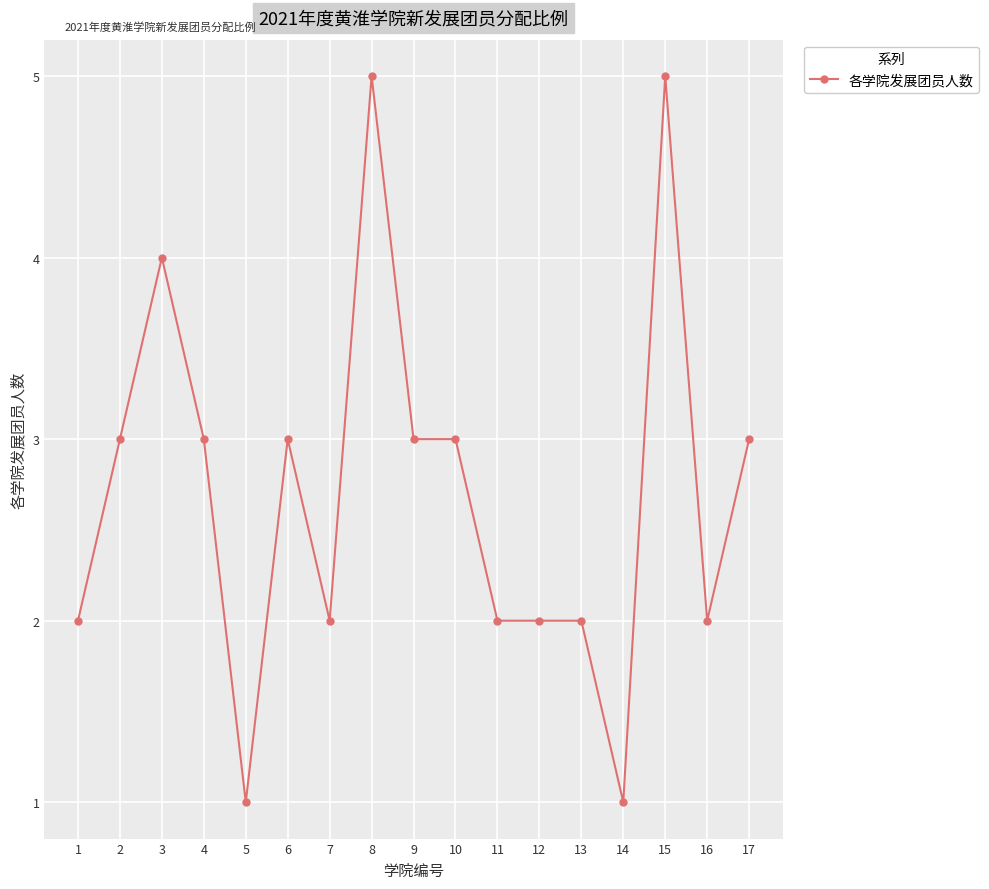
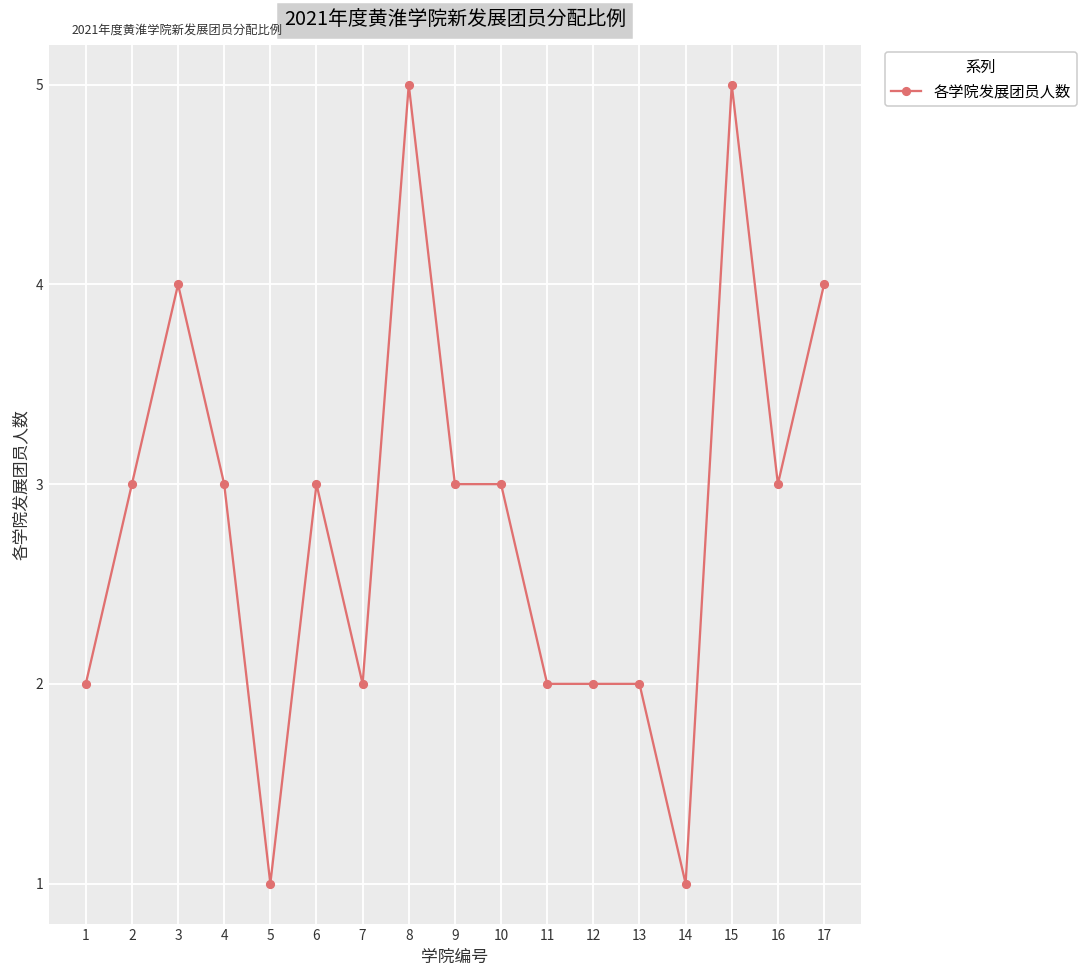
  {
    "1": 2,
    "2": 3,
    "3": 4,
    "4": 3,
    "5": 1,
    "6": 3,
    "7": 2,
    "8": 5,
    "9": 3,
    "10": 3,
    "11": 2,
    "12": 2,
    "13": 2,
    "14": 1,
    "15": 5,
-   "16": 2,
-   "17": 3
+   "16": 3,
+   "17": 4
  }
